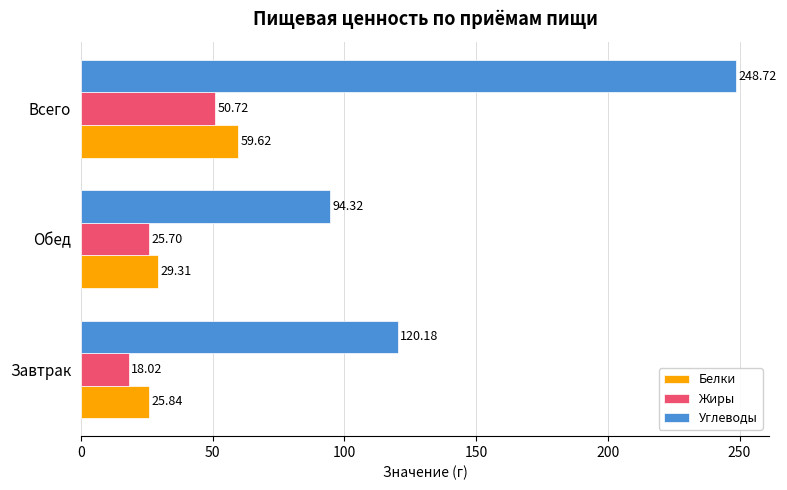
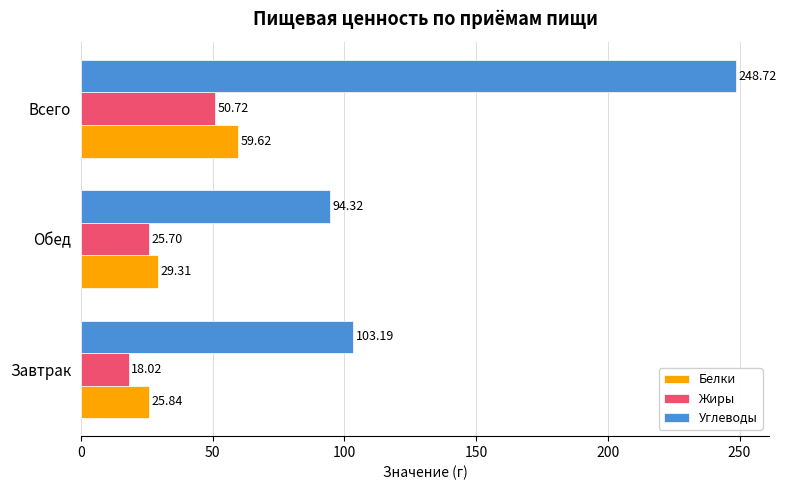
  {
    "Белки": {
      "Всего": 59.62,
      "Обед": 29.31,
      "Завтрак": 25.84
    },
    "Жиры": {
      "Всего": 50.72,
      "Обед": 25.70,
      "Завтрак": 18.02
    },
    "Углеводы": {
      "Всего": 248.72,
      "Обед": 94.32,
-     "Завтрак": 120.18
+     "Завтрак": 103.19
    }
  }
